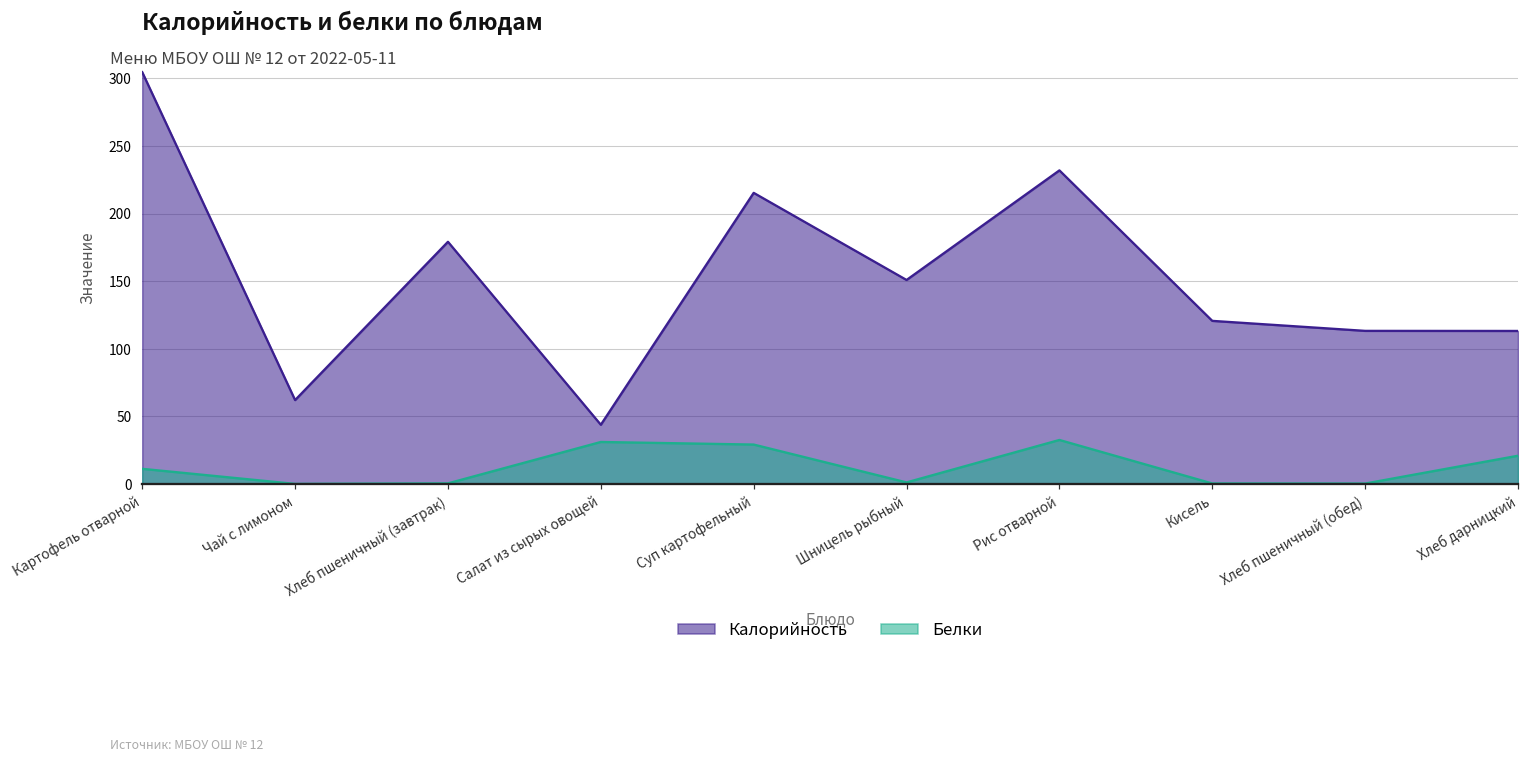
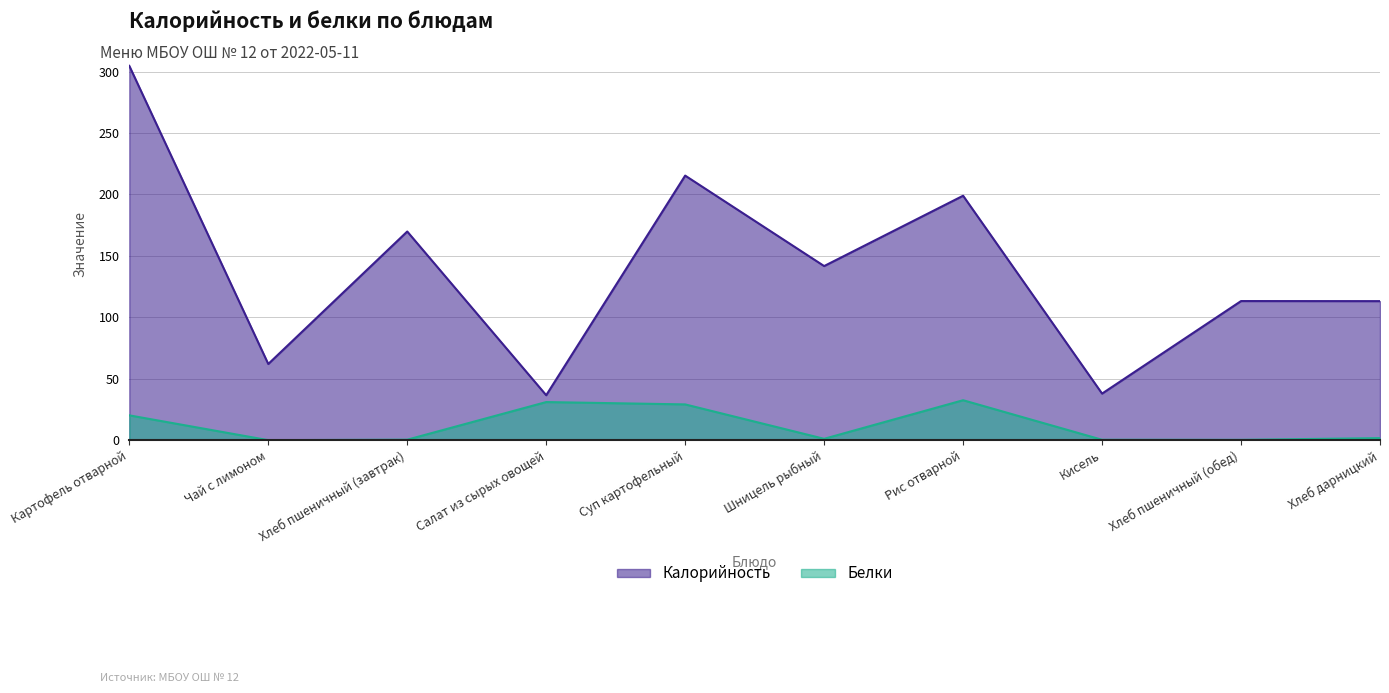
  {
    "Калорийность": {
      "Картофель отварной": 305,
      "Чай с лимоном": 62,
-     "Хлеб пшеничный (завтрак)": 179,
-     "Салат из сырых овощей": 44,
+     "Хлеб пшеничный (завтрак)": 170,
+     "Салат из сырых овощей": 37,
      "Суп картофельный": 215,
-     "Шницель рыбный": 151,
-     "Рис отварной": 232,
-     "Кисель": 121,
+     "Шницель рыбный": 142,
+     "Рис отварной": 199,
+     "Кисель": 38,
      "Хлеб пшеничный (обед)": 113,
      "Хлеб дарницкий": 113
    },
    "Белки": {
-     "Картофель отварной": 11,
+     "Картофель отварной": 20,
      "Чай с лимоном": 0,
      "Хлеб пшеничный (завтрак)": 0,
      "Салат из сырых овощей": 31,
      "Суп картофельный": 29,
      "Шницель рыбный": 1,
      "Рис отварной": 33,
      "Кисель": 0,
      "Хлеб пшеничный (обед)": 0,
-     "Хлеб дарницкий": 21
+     "Хлеб дарницкий": 2
    }
  }
